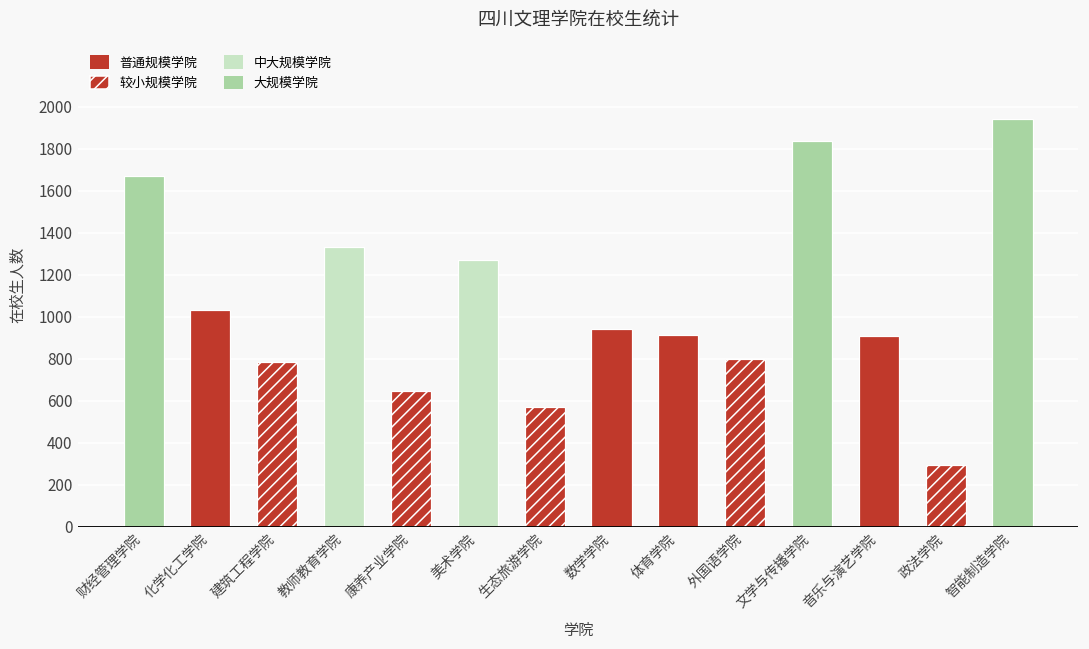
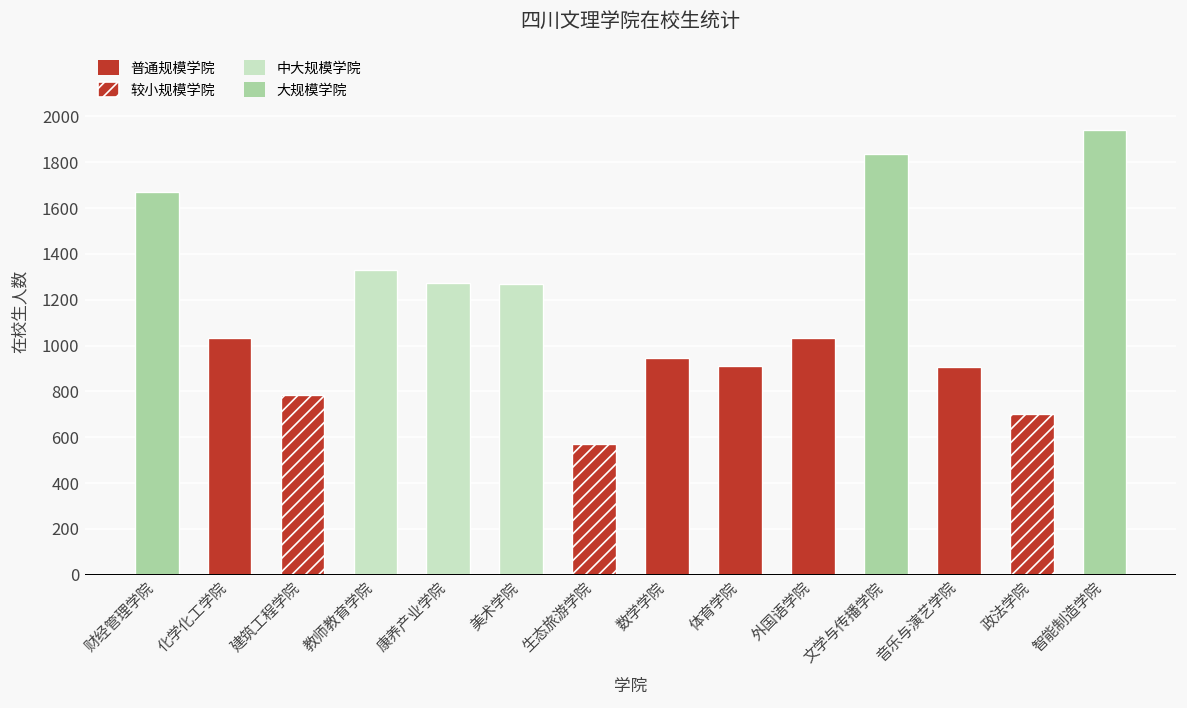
  {
    "财经管理学院": 1670,
    "化学化工学院": 1030,
    "建筑工程学院": 780,
    "教师教育学院": 1330,
-   "康养产业学院": 650,
+   "康养产业学院": 1270,
    "美术学院": 1270,
    "生态旅游学院": 570,
    "数学学院": 940,
    "体育学院": 910,
-   "外国语学院": 800,
+   "外国语学院": 1030,
    "文学与传播学院": 1840,
    "音乐与演艺学院": 910,
-   "政法学院": 290,
+   "政法学院": 700,
    "智能制造学院": 1940
  }
